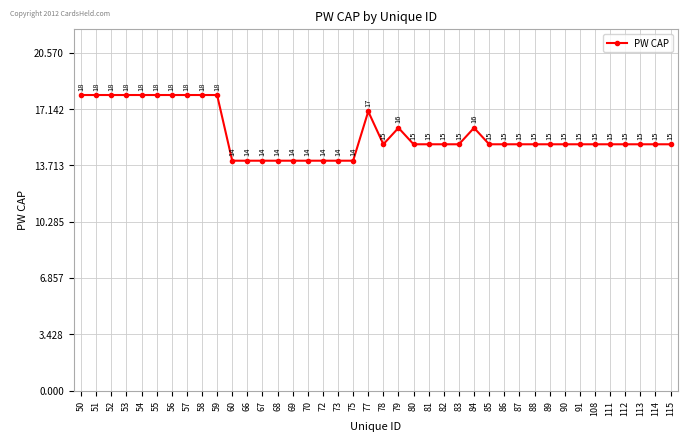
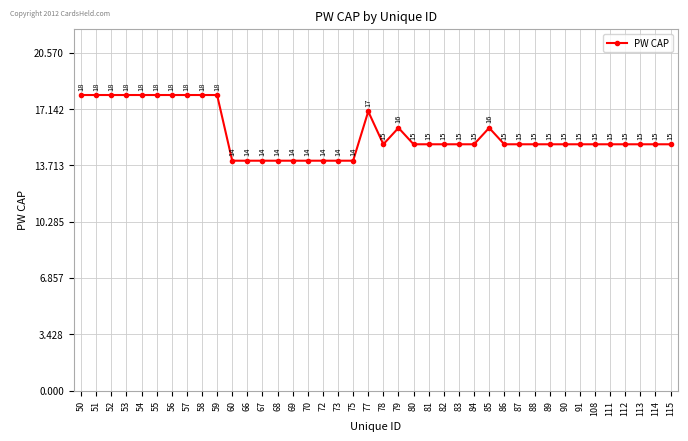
  {
    "50": 18,
    "51": 18,
    "52": 18,
    "53": 18,
    "54": 18,
    "55": 18,
    "56": 18,
    "57": 18,
    "58": 18,
    "59": 18,
    "60": 14,
    "66": 14,
    "67": 14,
    "68": 14,
    "69": 14,
    "70": 14,
    "72": 14,
    "73": 14,
    "75": 14,
    "77": 17,
    "78": 15,
    "79": 16,
    "80": 15,
    "81": 15,
    "82": 15,
    "83": 15,
-   "84": 16,
-   "85": 15,
+   "84": 15,
+   "85": 16,
    "86": 15,
    "87": 15,
    "88": 15,
    "89": 15,
    "90": 15,
    "91": 15,
    "108": 15,
    "111": 15,
    "112": 15,
    "113": 15,
    "114": 15,
    "115": 15
  }
